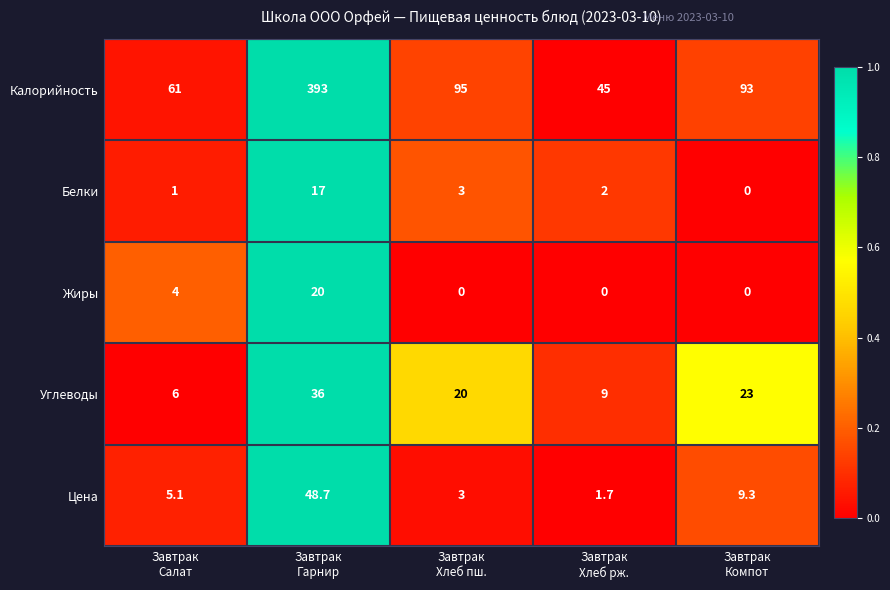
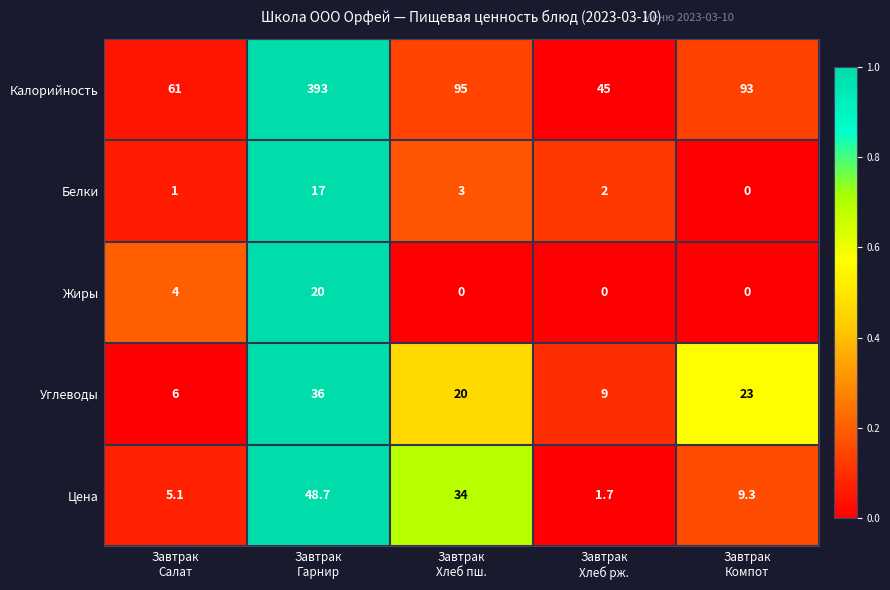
  {
    "Калорийность": {
      "Завтрак Салат": 61,
      "Завтрак Гарнир": 393,
      "Завтрак Хлеб пш.": 95,
      "Завтрак Хлеб рж.": 45,
      "Завтрак Компот": 93
    },
    "Белки": {
      "Завтрак Салат": 1,
      "Завтрак Гарнир": 17,
      "Завтрак Хлеб пш.": 3,
      "Завтрак Хлеб рж.": 2,
      "Завтрак Компот": 0
    },
    "Жиры": {
      "Завтрак Салат": 4,
      "Завтрак Гарнир": 20,
      "Завтрак Хлеб пш.": 0,
      "Завтрак Хлеб рж.": 0,
      "Завтрак Компот": 0
    },
    "Углеводы": {
      "Завтрак Салат": 6,
      "Завтрак Гарнир": 36,
      "Завтрак Хлеб пш.": 20,
      "Завтрак Хлеб рж.": 9,
      "Завтрак Компот": 23
    },
    "Цена": {
      "Завтрак Салат": 5.1,
      "Завтрак Гарнир": 48.7,
-     "Завтрак Хлеб пш.": 3,
+     "Завтрак Хлеб пш.": 34,
      "Завтрак Хлеб рж.": 1.7,
      "Завтрак Компот": 9.3
    }
  }
